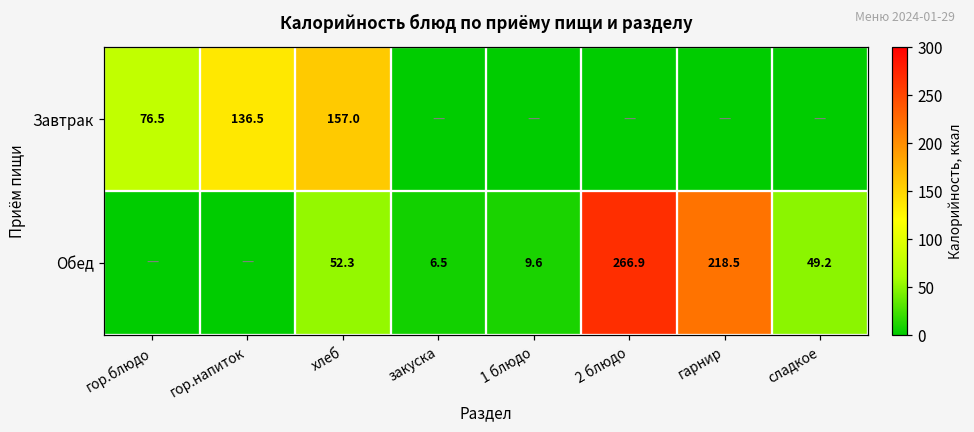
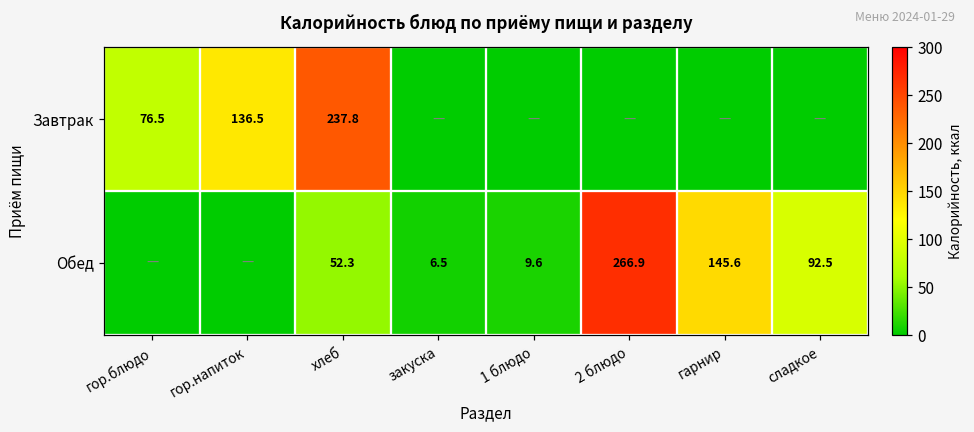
  {
    "Завтрак": {
      "гор.блюдо": 76.5,
      "гор.напиток": 136.5,
-     "хлеб": 157.0
+     "хлеб": 237.8
    },
    "Обед": {
      "хлеб": 52.3,
      "закуска": 6.5,
      "1 блюдо": 9.6,
      "2 блюдо": 266.9,
-     "гарнир": 218.5,
-     "сладкое": 49.2
+     "гарнир": 145.6,
+     "сладкое": 92.5
    }
  }
